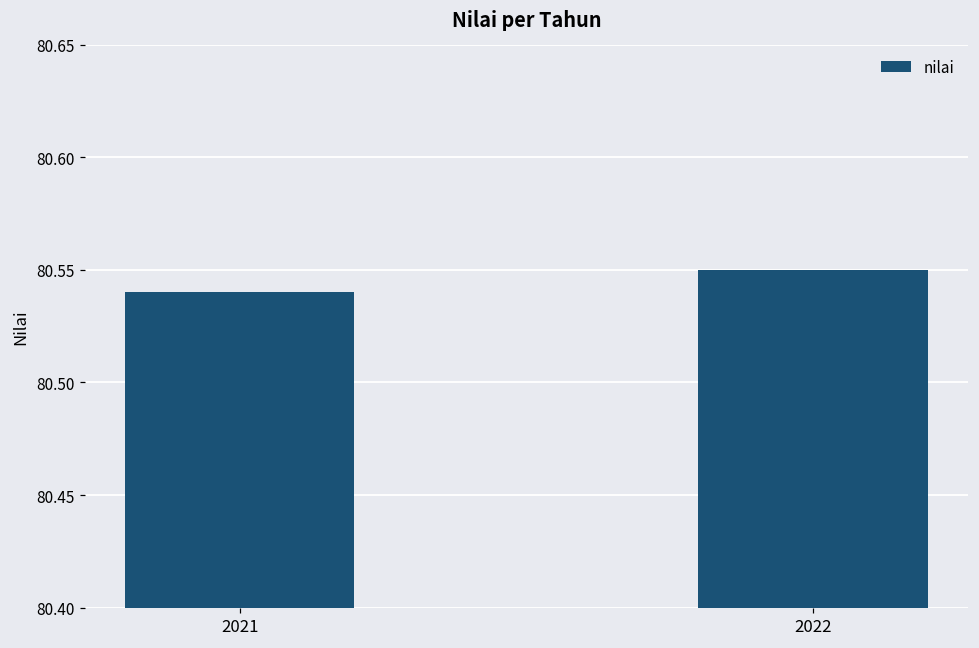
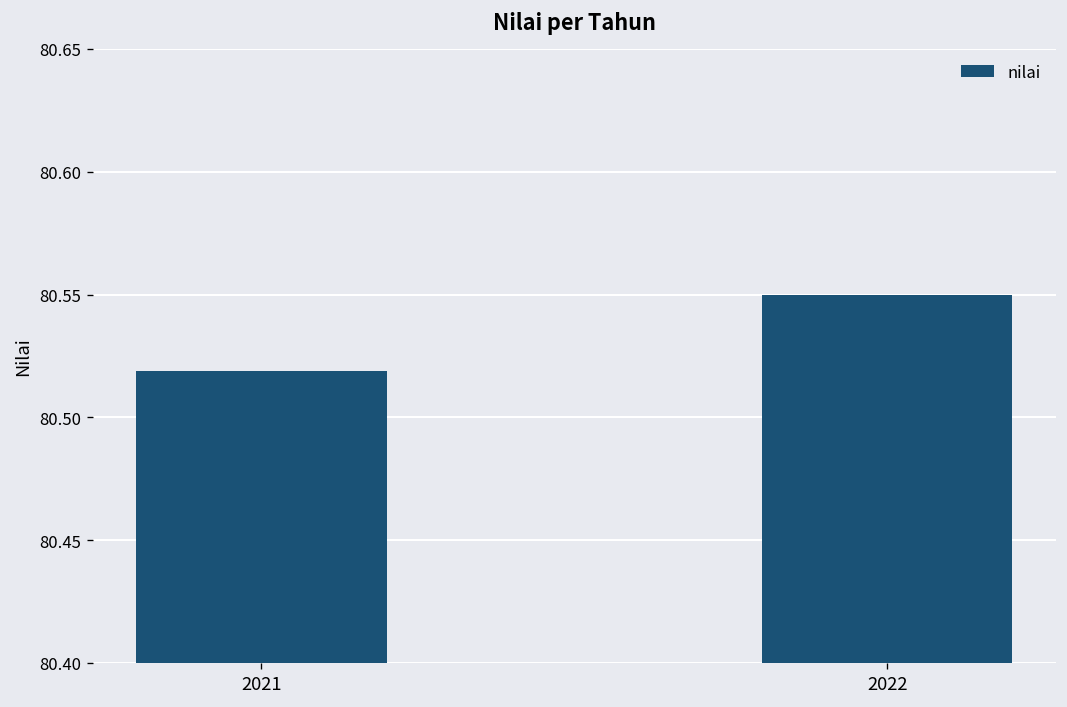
  {
-   "2021": 80.540,
+   "2021": 80.519,
    "2022": 80.550
  }
